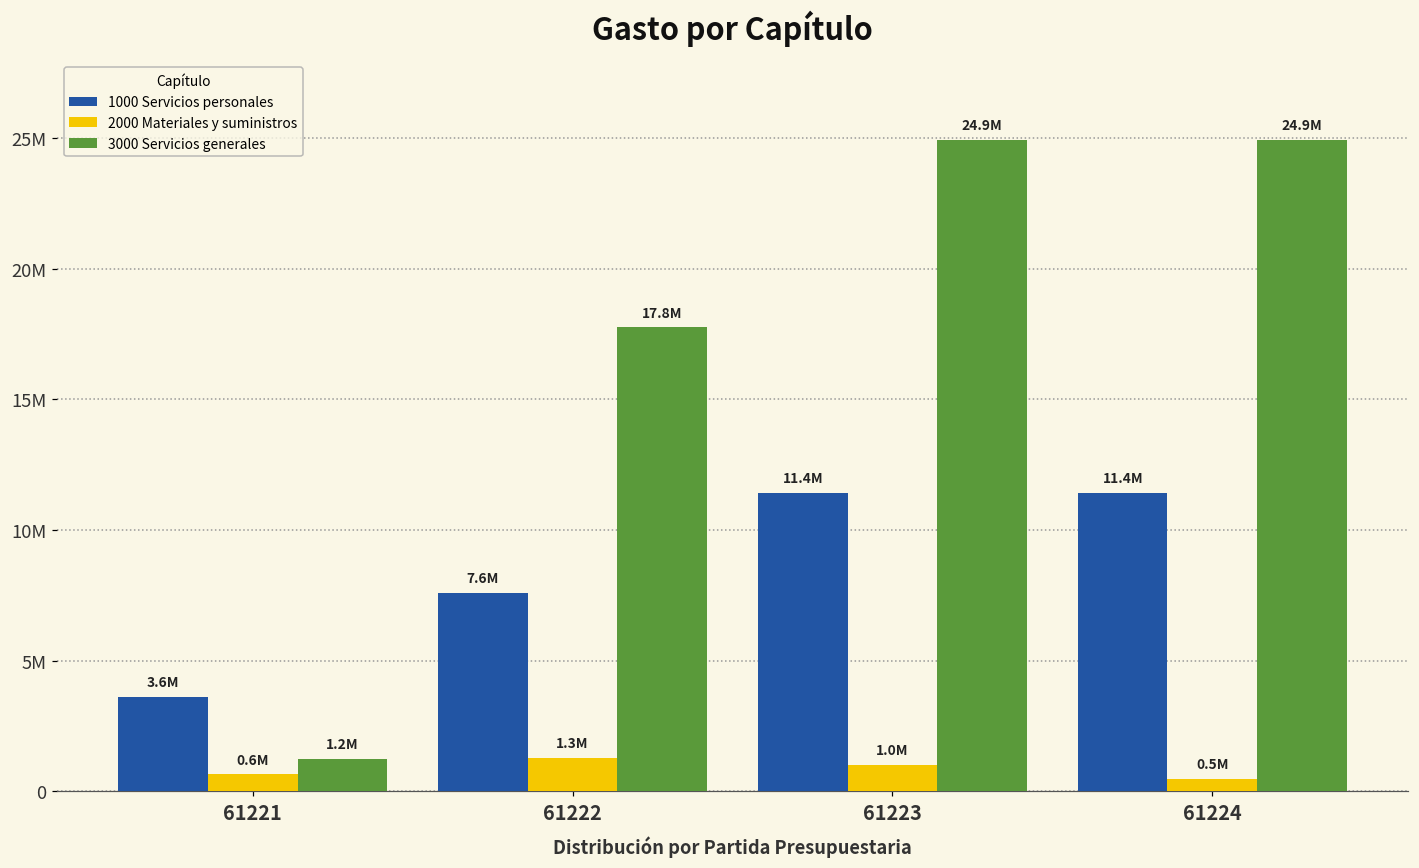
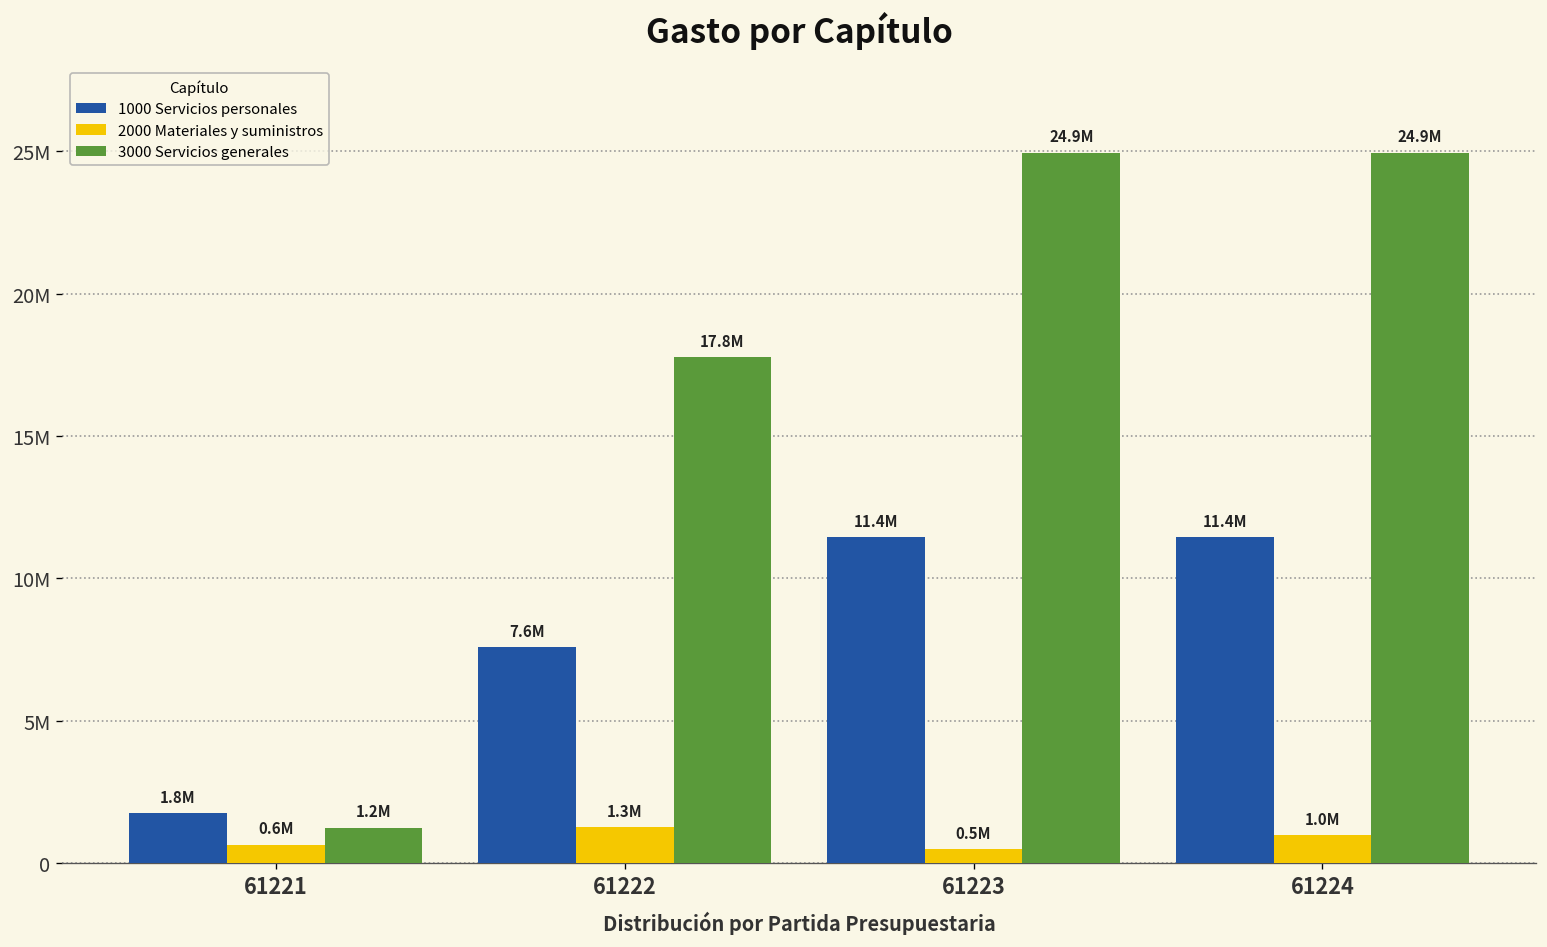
  {
    "1000 Servicios personales": {
-     "61221": "3.6M",
+     "61221": "1.8M",
      "61222": "7.6M",
      "61223": "11.4M",
      "61224": "11.4M"
    },
    "2000 Materiales y suministros": {
      "61221": "0.6M",
      "61222": "1.3M",
-     "61223": "1.0M",
-     "61224": "0.5M"
+     "61223": "0.5M",
+     "61224": "1.0M"
    },
    "3000 Servicios generales": {
      "61221": "1.2M",
      "61222": "17.8M",
      "61223": "24.9M",
      "61224": "24.9M"
    }
  }
